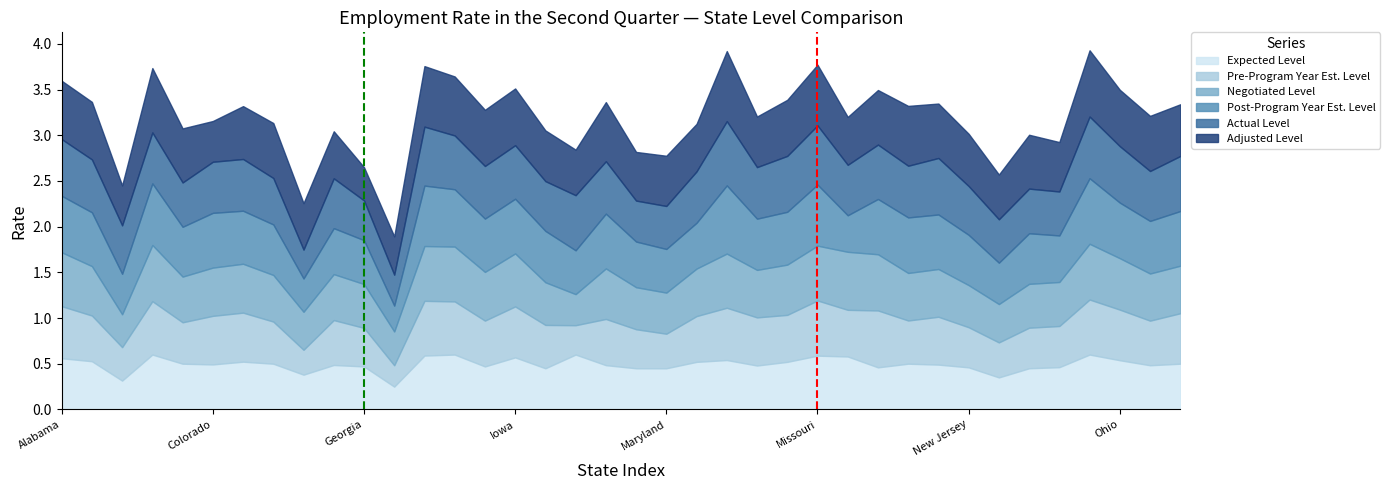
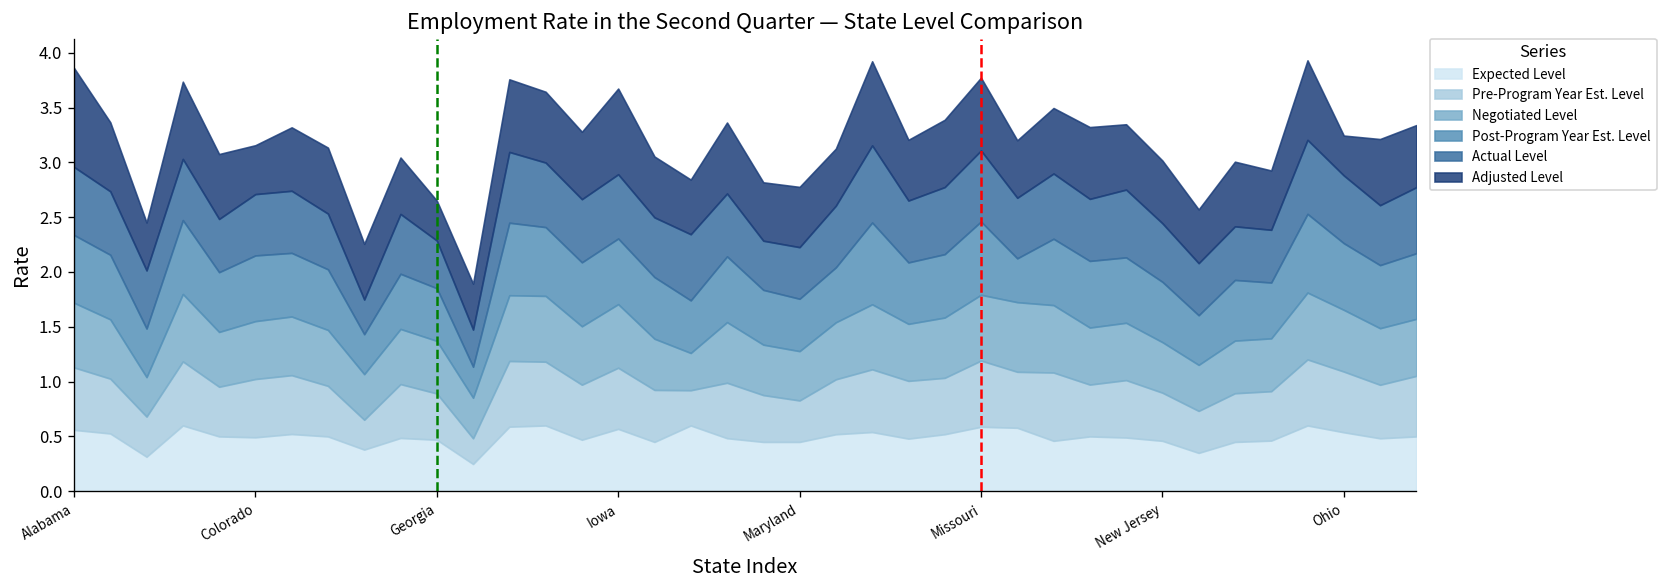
  {
    "Adjusted Level": {
-     "Alabama": 0.6,
+     "Alabama": 0.9,
      "Colorado": 0.4,
      "Georgia": 0.4,
-     "Iowa": 0.6,
+     "Iowa": 0.8,
      "Maryland": 0.5,
      "Missouri": 0.7,
      "New Jersey": 0.6,
-     "Ohio": 0.6
+     "Ohio": 0.4
    }
  }
